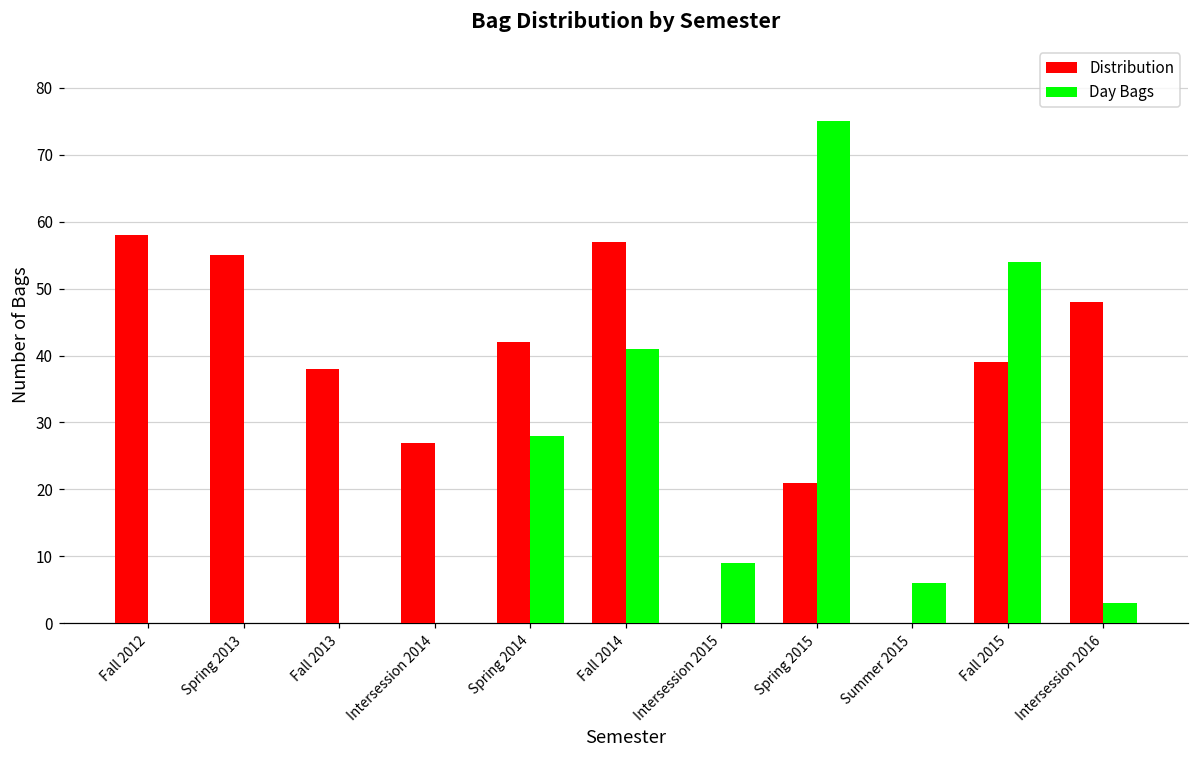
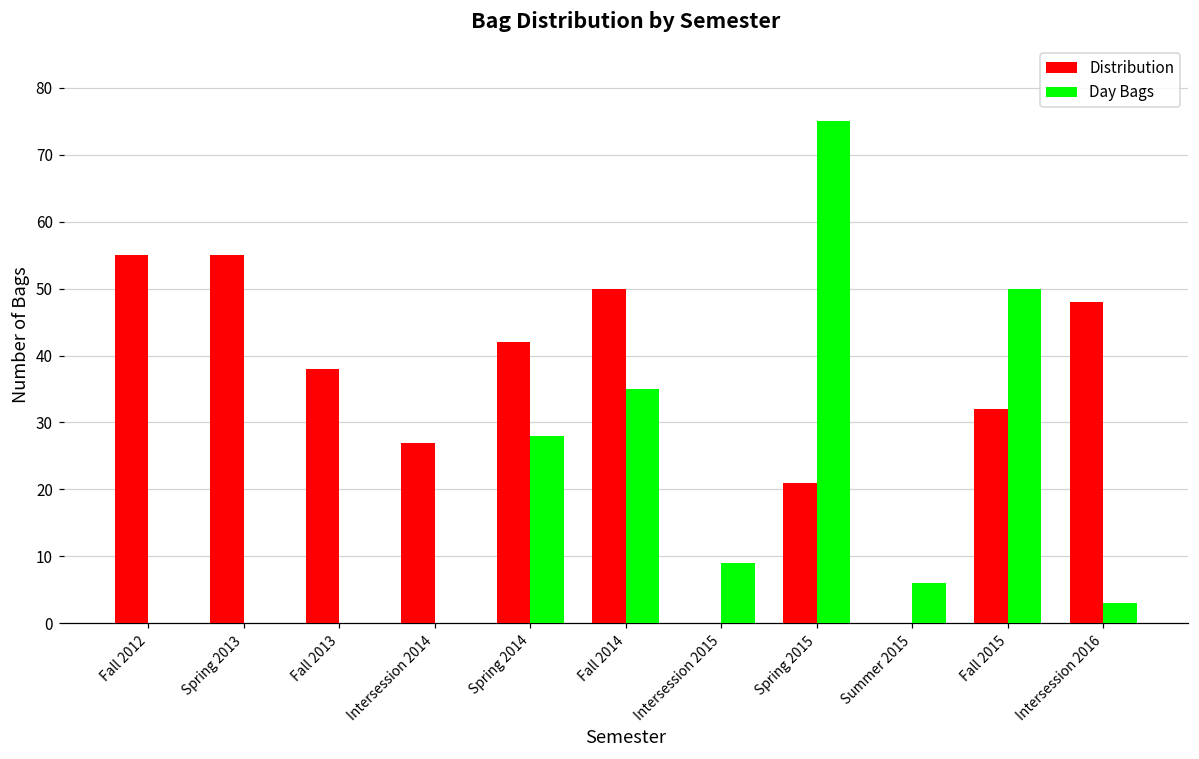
  {
    "Distribution": {
-     "Fall 2012": 58,
+     "Fall 2012": 55,
      "Spring 2013": 55,
      "Fall 2013": 38,
      "Intersession 2014": 27,
      "Spring 2014": 42,
-     "Fall 2014": 57,
+     "Fall 2014": 50,
      "Intersession 2015": 0,
      "Spring 2015": 21,
      "Summer 2015": 0,
-     "Fall 2015": 39,
+     "Fall 2015": 32,
      "Intersession 2016": 48
    },
    "Day Bags": {
      "Fall 2012": 0,
      "Spring 2013": 0,
      "Fall 2013": 0,
      "Intersession 2014": 0,
      "Spring 2014": 28,
-     "Fall 2014": 41,
+     "Fall 2014": 35,
      "Intersession 2015": 9,
      "Spring 2015": 75,
      "Summer 2015": 6,
-     "Fall 2015": 54,
+     "Fall 2015": 50,
      "Intersession 2016": 3
    }
  }
